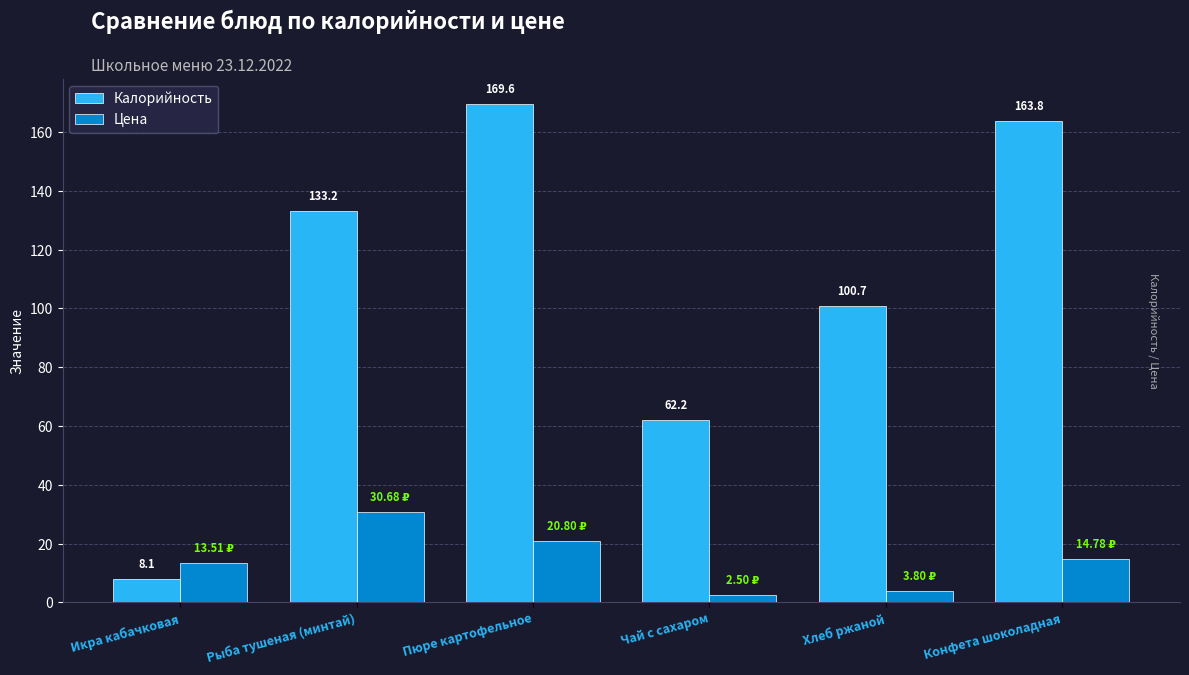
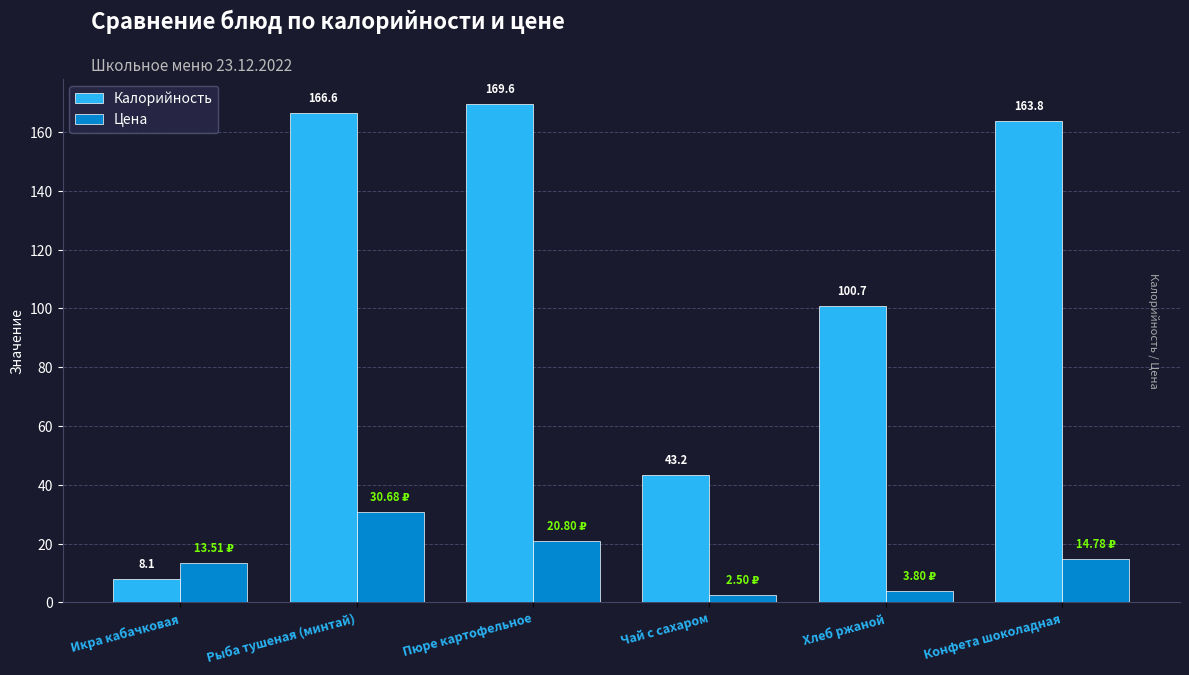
  {
    "Калорийность": {
      "Икра кабачковая": 8.1,
-     "Рыба тушеная (минтай)": 133.2,
+     "Рыба тушеная (минтай)": 166.6,
      "Пюре картофельное": 169.6,
-     "Чай с сахаром": 62.2,
+     "Чай с сахаром": 43.2,
      "Хлеб ржаной": 100.7,
      "Конфета шоколадная": 163.8
    },
    "Цена": {
      "Икра кабачковая": 13.51,
      "Рыба тушеная (минтай)": 30.68,
      "Пюре картофельное": 20.80,
      "Чай с сахаром": 2.50,
      "Хлеб ржаной": 3.80,
      "Конфета шоколадная": 14.78
    }
  }
